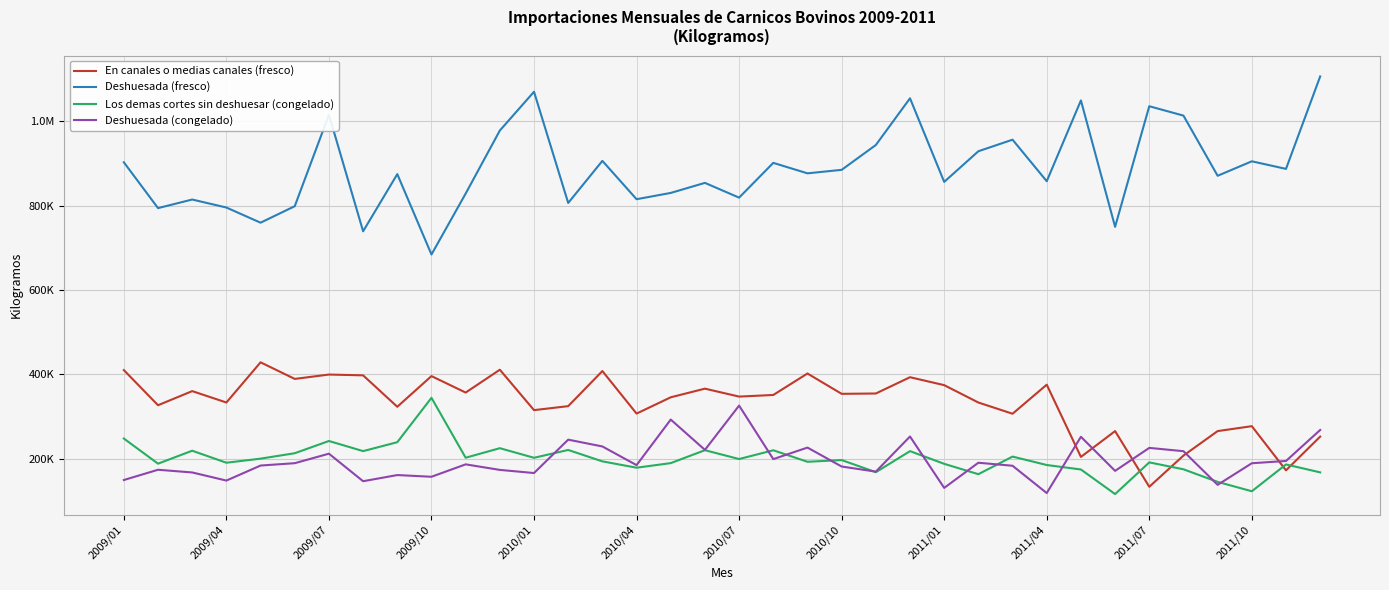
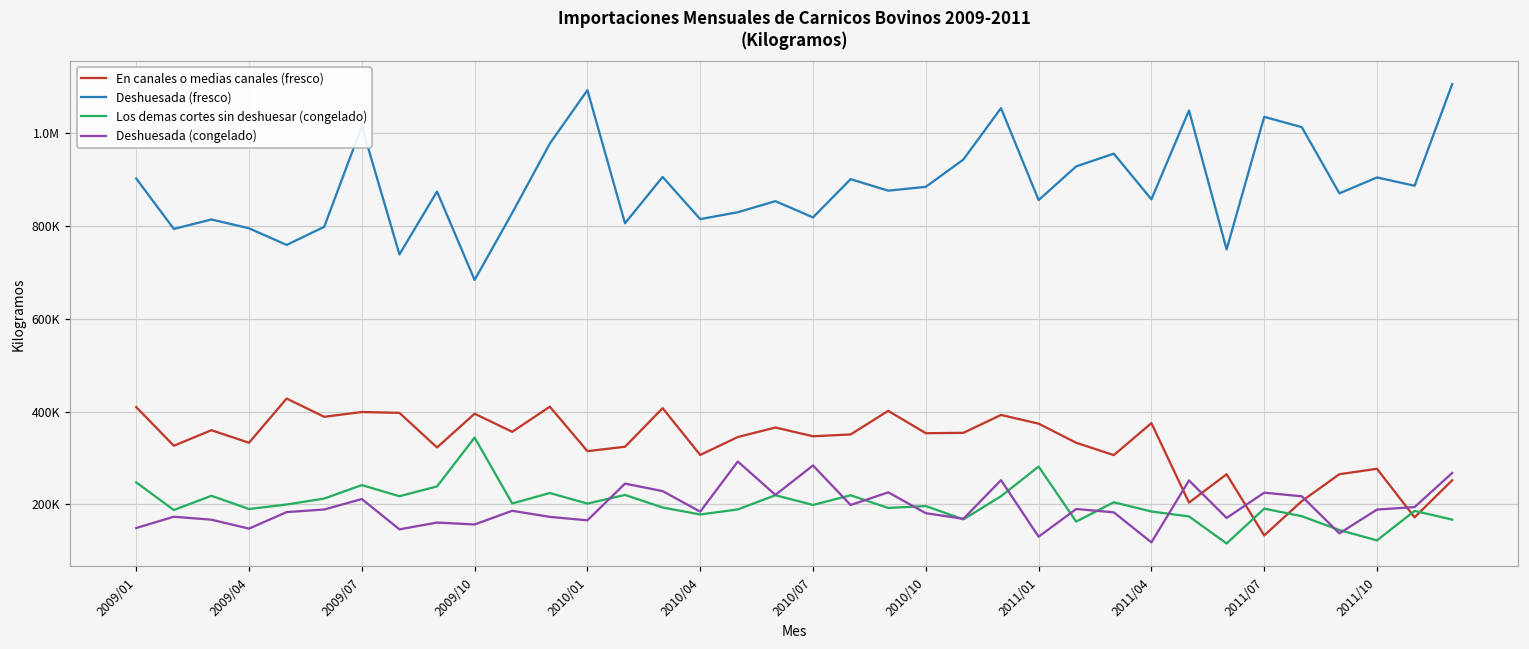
  {
    "En canales o medias canales (fresco)": {
      "2009/01": 410000,
      "2009/04": 330000,
      "2009/07": 400000,
      "2009/10": 400000,
      "2010/01": 310000,
      "2010/04": 310000,
      "2010/07": 350000,
      "2010/10": 350000,
      "2011/01": 370000,
      "2011/04": 380000,
      "2011/07": 130000,
      "2011/10": 280000
    },
    "Deshuesada (fresco)": {
      "2009/01": 900000,
      "2009/04": 800000,
      "2009/10": 680000,
-     "2010/01": 1070000,
+     "2010/01": 1090000,
      "2010/04": 810000,
      "2010/07": 820000,
      "2010/10": 880000,
      "2011/01": 860000,
      "2011/04": 860000,
      "2011/07": 1040000,
      "2011/10": 900000
    },
    "Los demas cortes sin deshuesar (congelado)": {
      "2009/01": 250000,
      "2009/04": 190000,
      "2009/07": 240000,
      "2009/10": 340000,
      "2010/01": 200000,
      "2010/04": 180000,
      "2010/07": 200000,
      "2010/10": 200000,
-     "2011/01": 190000,
+     "2011/01": 280000,
      "2011/04": 180000,
      "2011/07": 190000,
      "2011/10": 120000
    },
    "Deshuesada (congelado)": {
      "2009/01": 150000,
      "2009/04": 150000,
      "2009/07": 210000,
      "2009/10": 160000,
      "2010/01": 170000,
      "2010/04": 180000,
-     "2010/07": 330000,
+     "2010/07": 280000,
      "2010/10": 180000,
      "2011/01": 130000,
      "2011/04": 120000,
      "2011/07": 230000,
      "2011/10": 190000
    }
  }
